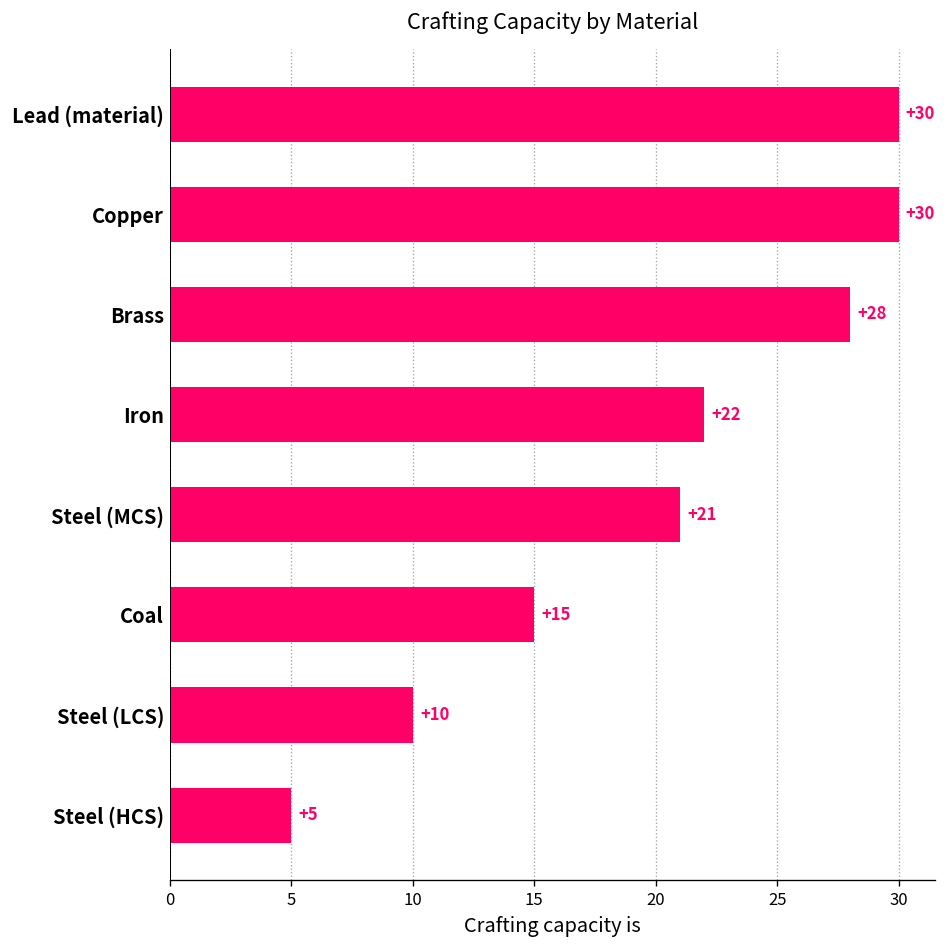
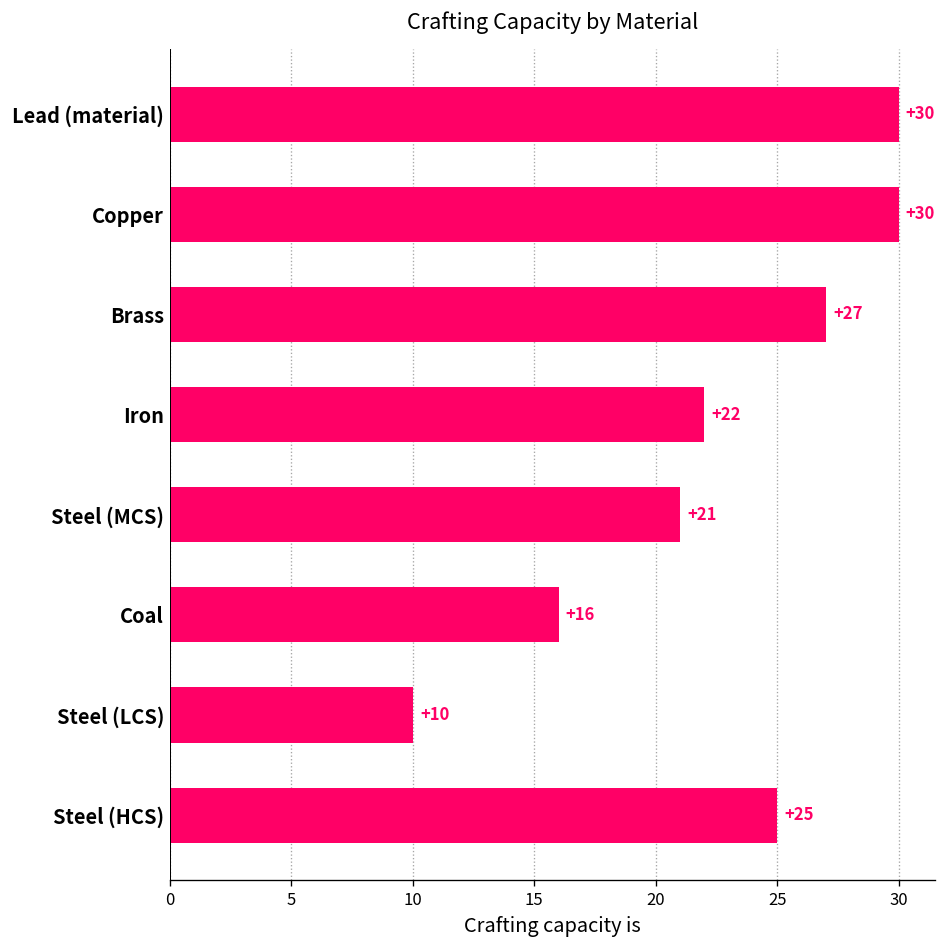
  {
    "Lead (material)": "+30",
    "Copper": "+30",
-   "Brass": "+28",
+   "Brass": "+27",
    "Iron": "+22",
    "Steel (MCS)": "+21",
-   "Coal": "+15",
+   "Coal": "+16",
    "Steel (LCS)": "+10",
-   "Steel (HCS)": "+5"
+   "Steel (HCS)": "+25"
  }
